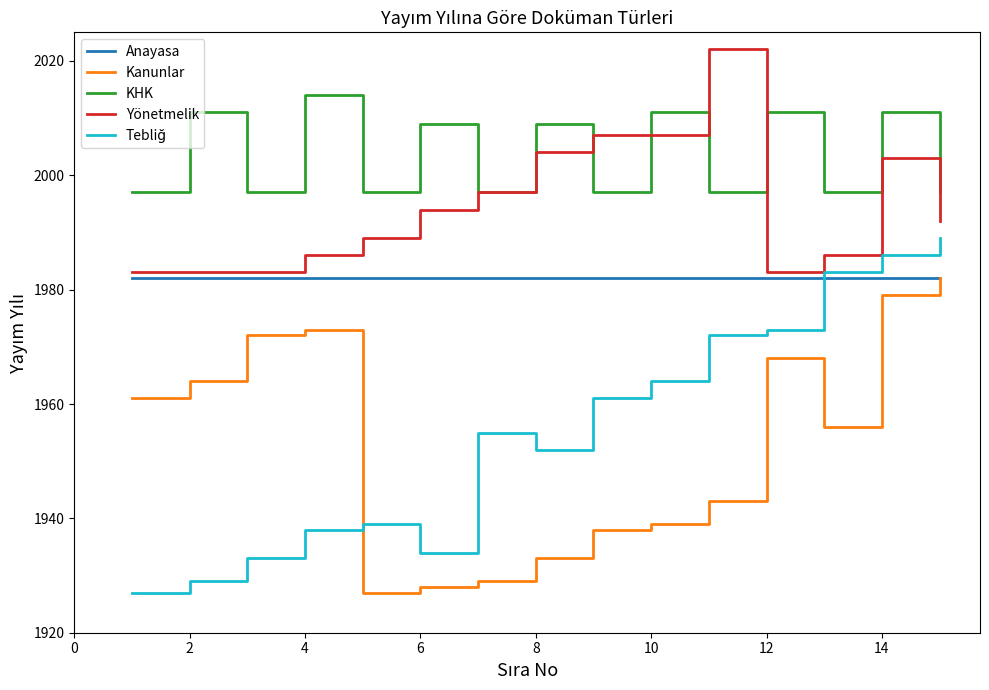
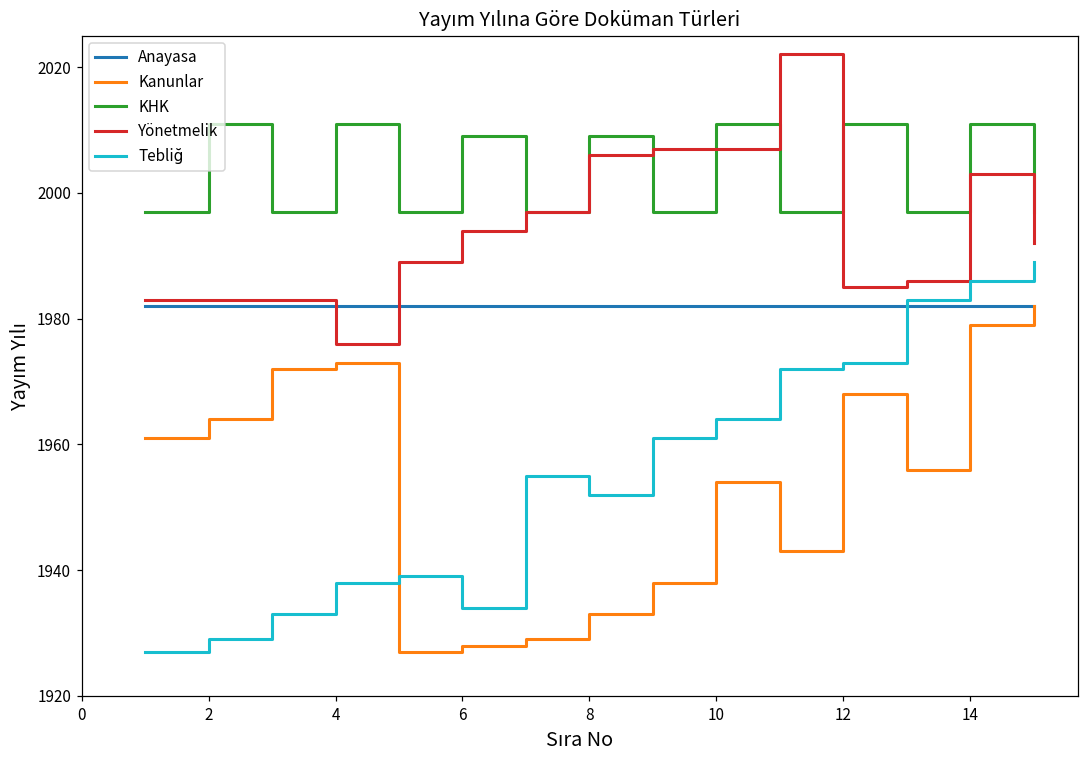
  {
    "Anayasa": {
      "2": 1982,
      "4": 1982,
      "6": 1982,
      "8": 1982,
      "10": 1982,
      "12": 1982,
      "14": 1982
    },
    "Kanunlar": {
      "2": 1964,
      "4": 1973,
      "6": 1928,
      "8": 1933,
-     "10": 1939,
+     "10": 1954,
      "12": 1968,
      "14": 1979
    },
    "KHK": {
-     "4": 2014,
+     "4": 2011,
      "6": 2009,
      "8": 2009,
      "10": 2011,
      "12": 2011,
      "14": 2011
    },
    "Yönetmelik": {
      "2": 1983,
-     "4": 1986,
+     "4": 1976,
      "6": 1994,
-     "8": 2004,
+     "8": 2006,
      "10": 2007,
-     "12": 1983,
+     "12": 1985,
      "14": 2003
    },
    "Tebliğ": {
      "2": 1929,
      "4": 1938,
      "6": 1934,
      "8": 1952,
      "10": 1964,
      "12": 1973,
      "14": 1986
    }
  }
